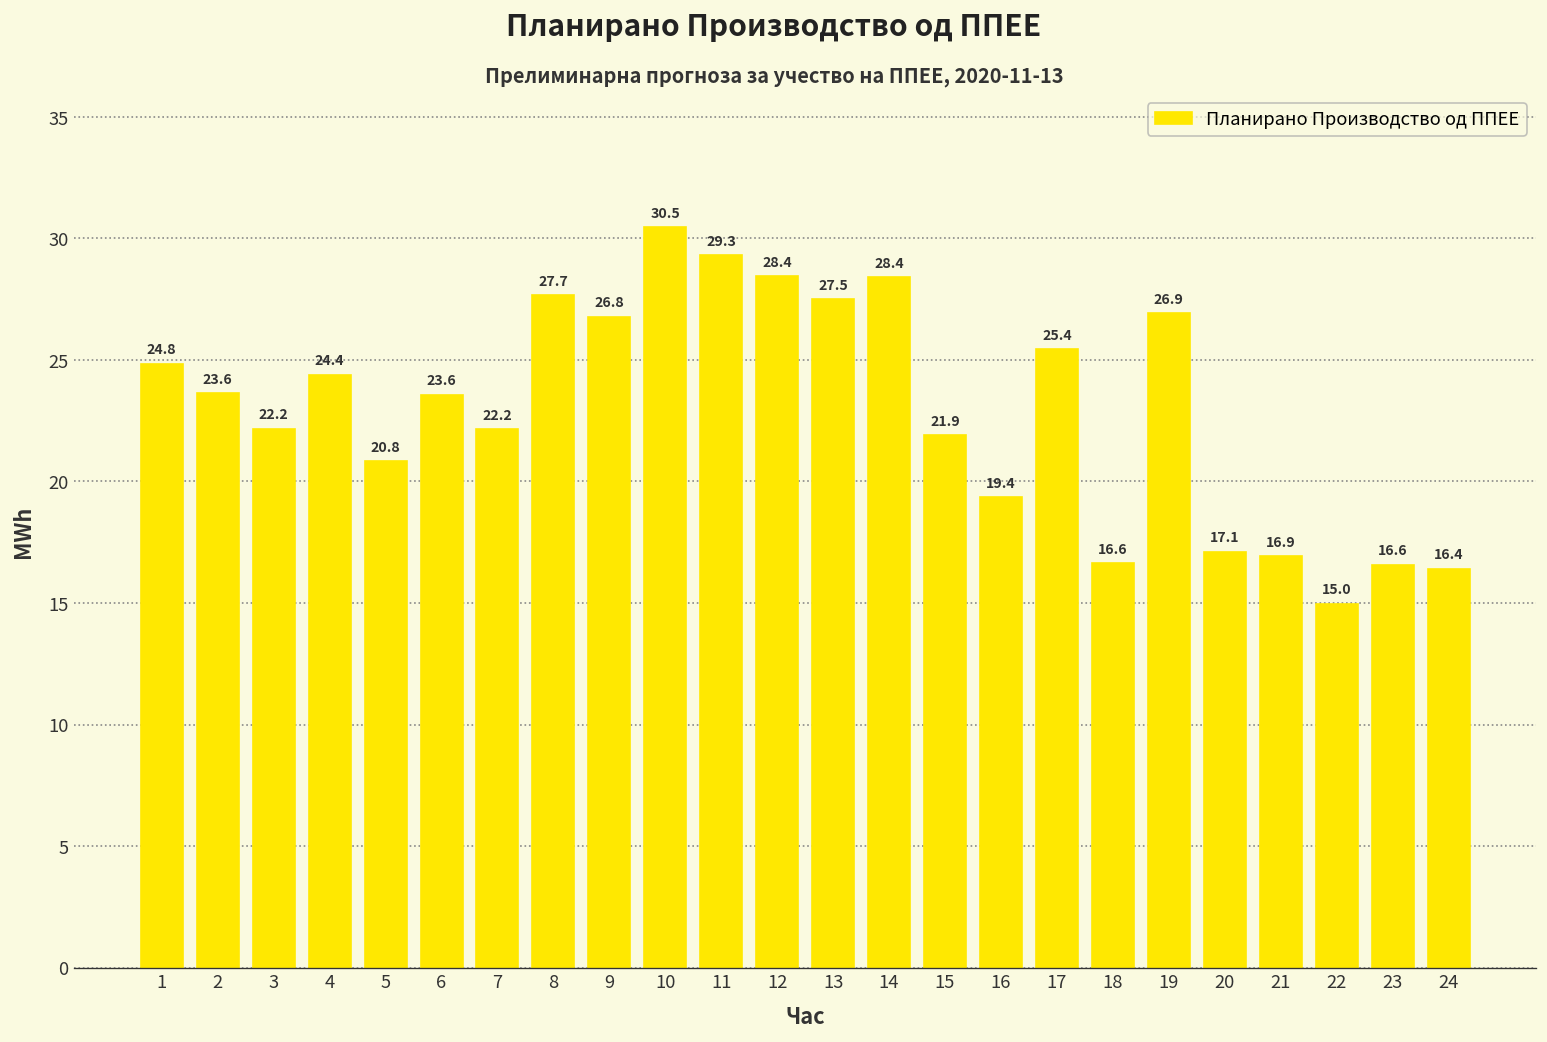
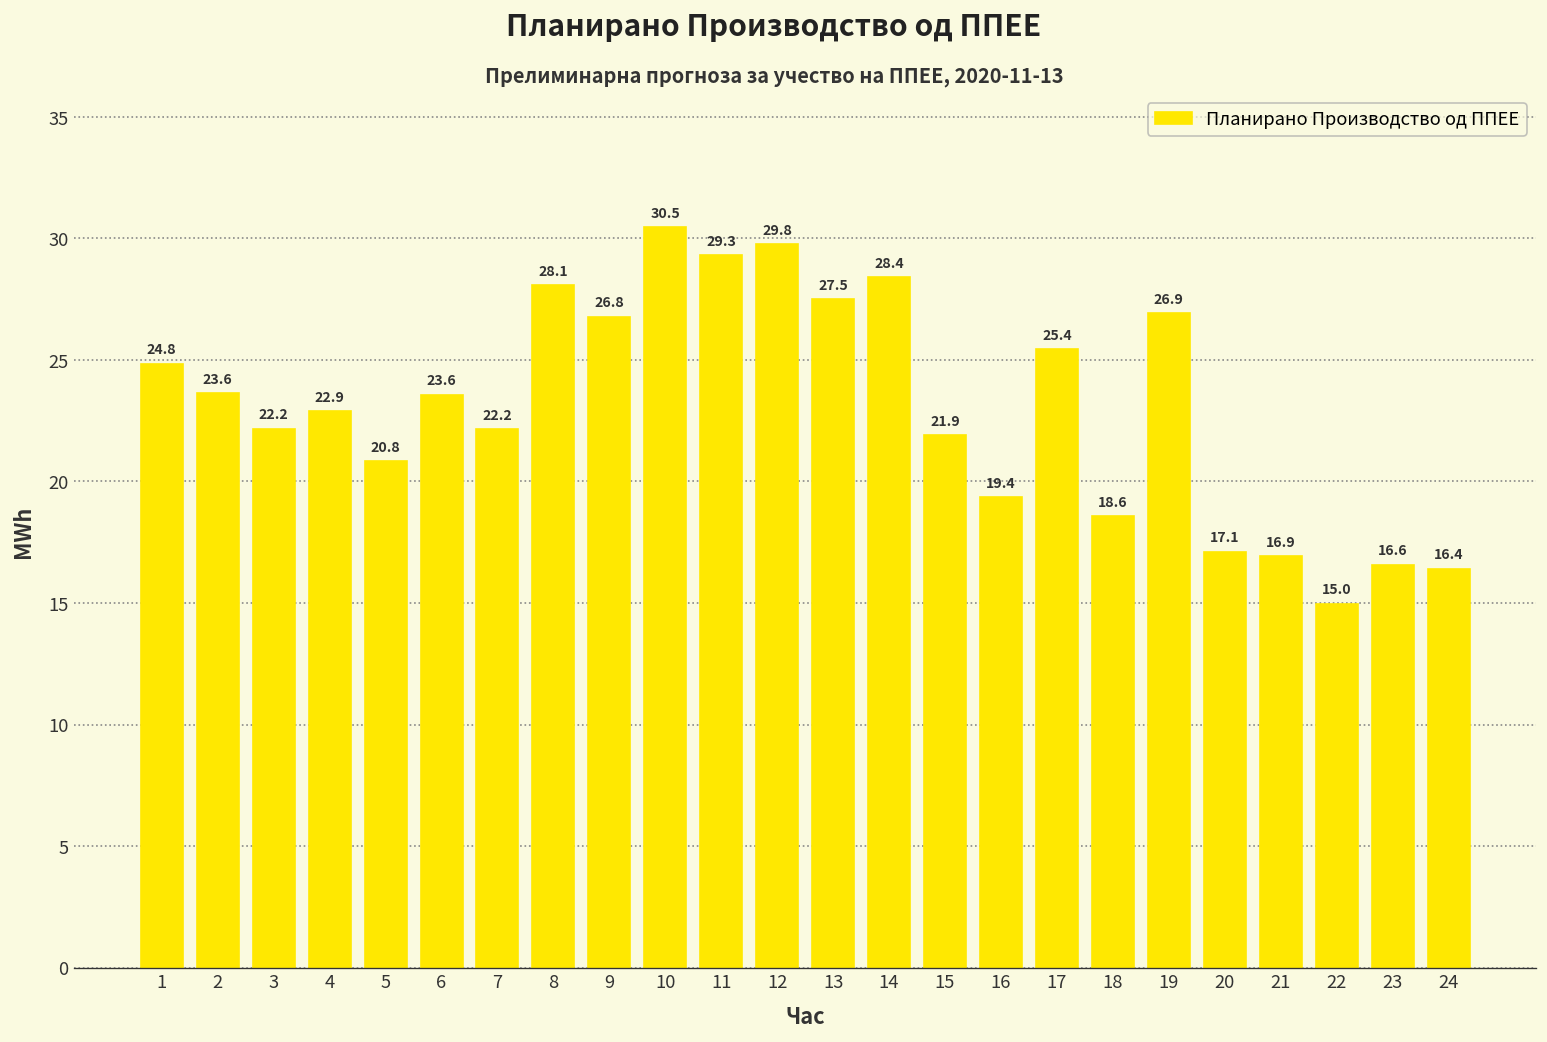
  {
    "1": 24.8,
    "2": 23.6,
    "3": 22.2,
-   "4": 24.4,
+   "4": 22.9,
    "5": 20.8,
    "6": 23.6,
    "7": 22.2,
-   "8": 27.7,
+   "8": 28.1,
    "9": 26.8,
    "10": 30.5,
    "11": 29.3,
-   "12": 28.4,
+   "12": 29.8,
    "13": 27.5,
    "14": 28.4,
    "15": 21.9,
    "16": 19.4,
    "17": 25.4,
-   "18": 16.6,
+   "18": 18.6,
    "19": 26.9,
    "20": 17.1,
    "21": 16.9,
    "22": 15.0,
    "23": 16.6,
    "24": 16.4
  }
